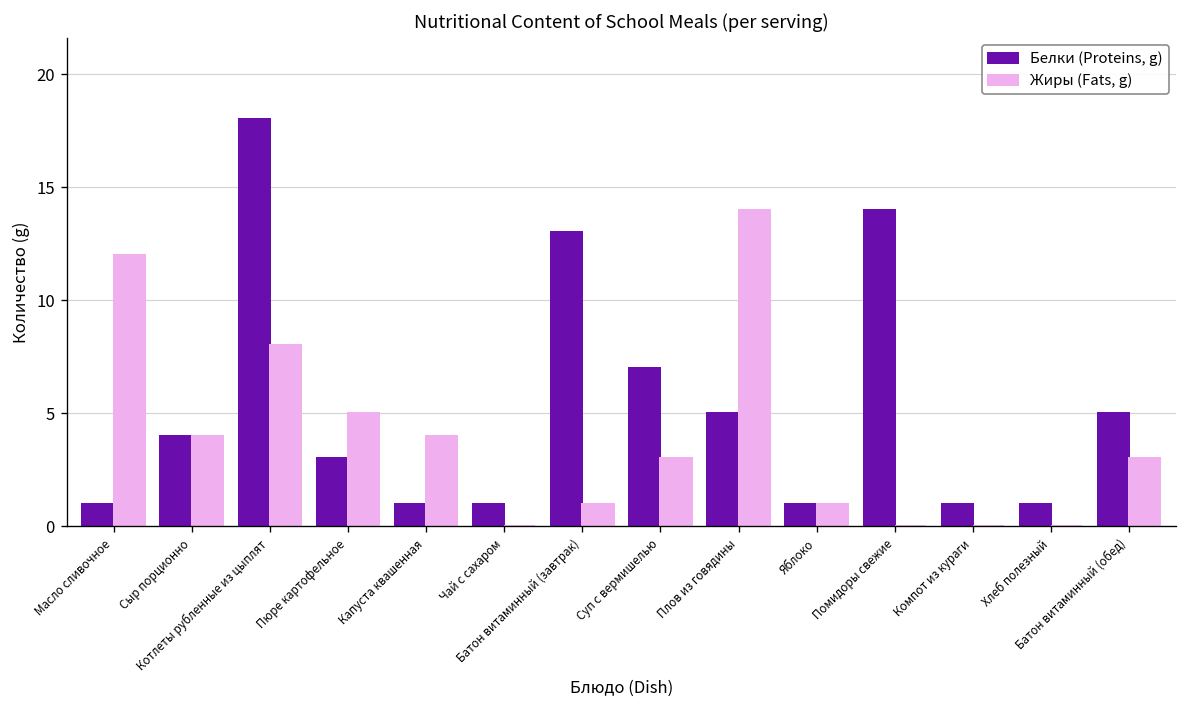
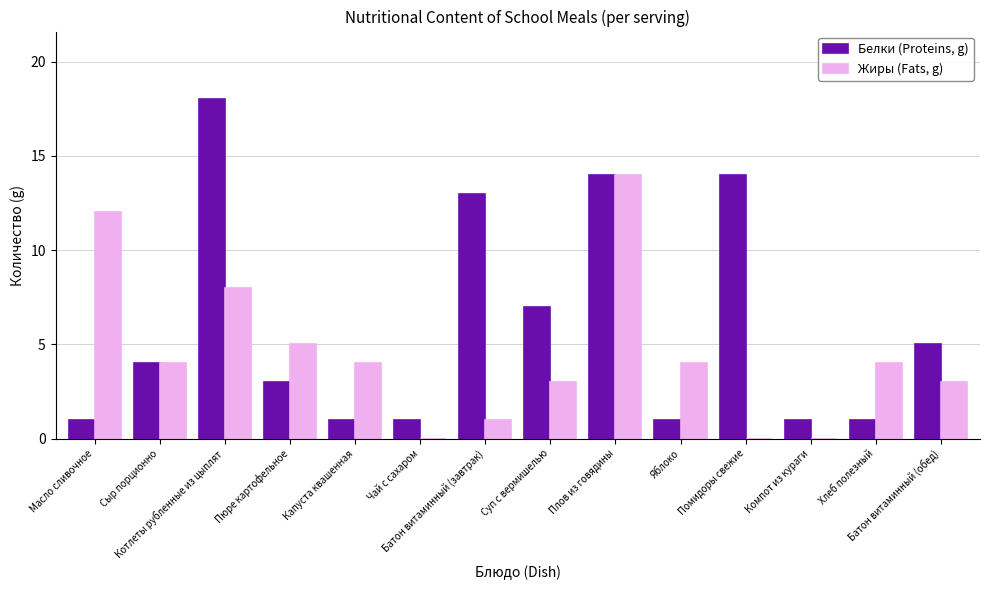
  {
    "Белки (Proteins, g)": {
      "Масло сливочное": 1,
      "Сыр порционно": 4,
      "Котлеты рубленные из цыплят": 18,
      "Пюре картофельное": 3,
      "Капуста квашенная": 1,
      "Чай с сахаром": 1,
      "Батон витаминный (завтрак)": 13,
      "Суп с вермишелью": 7,
-     "Плов из говядины": 5,
+     "Плов из говядины": 14,
      "Яблоко": 1,
      "Помидоры свежие": 14,
      "Компот из кураги": 1,
      "Хлеб полезный": 1,
      "Батон витаминный (обед)": 5
    },
    "Жиры (Fats, g)": {
      "Масло сливочное": 12,
      "Сыр порционно": 4,
      "Котлеты рубленные из цыплят": 8,
      "Пюре картофельное": 5,
      "Капуста квашенная": 4,
      "Чай с сахаром": 0,
      "Батон витаминный (завтрак)": 1,
      "Суп с вермишелью": 3,
      "Плов из говядины": 14,
-     "Яблоко": 1,
+     "Яблоко": 4,
      "Помидоры свежие": 0,
      "Компот из кураги": 0,
-     "Хлеб полезный": 0,
+     "Хлеб полезный": 4,
      "Батон витаминный (обед)": 3
    }
  }
